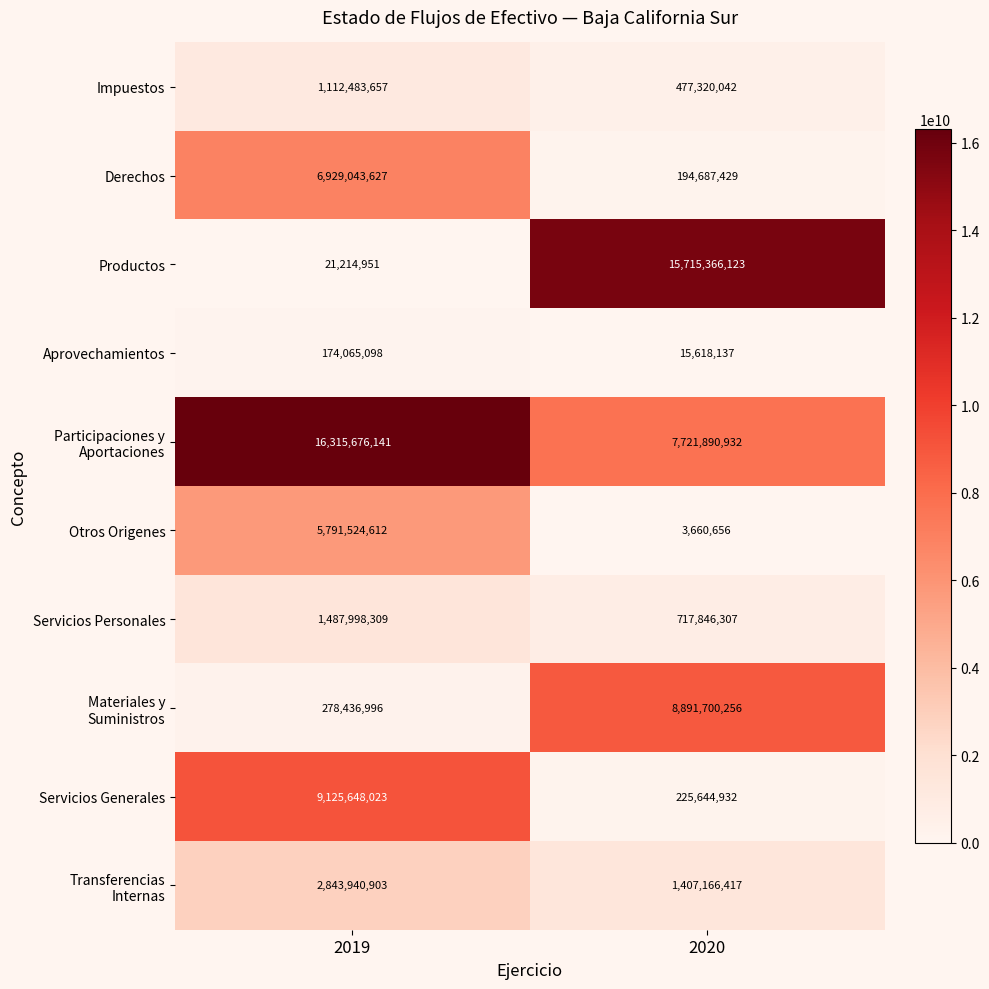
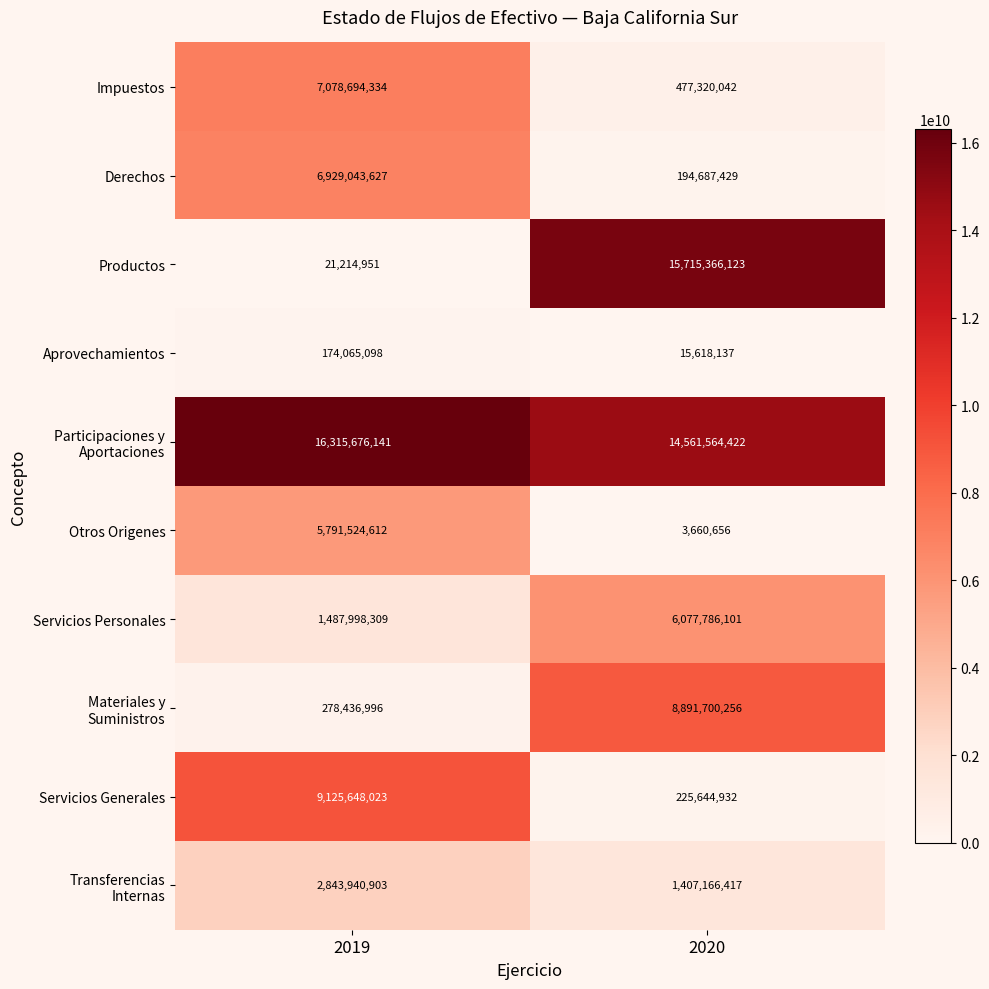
  {
    "Impuestos": {
-     "2019": "1,112,483,657",
+     "2019": "7,078,694,334",
      "2020": "477,320,042"
    },
    "Derechos": {
      "2019": "6,929,043,627",
      "2020": "194,687,429"
    },
    "Productos": {
      "2019": "21,214,951",
      "2020": "15,715,366,123"
    },
    "Aprovechamientos": {
      "2019": "174,065,098",
      "2020": "15,618,137"
    },
    "Participaciones y Aportaciones": {
      "2019": "16,315,676,141",
-     "2020": "7,721,890,932"
+     "2020": "14,561,564,422"
    },
    "Otros Origenes": {
      "2019": "5,791,524,612",
      "2020": "3,660,656"
    },
    "Servicios Personales": {
      "2019": "1,487,998,309",
-     "2020": "717,846,307"
+     "2020": "6,077,786,101"
    },
    "Materiales y Suministros": {
      "2019": "278,436,996",
      "2020": "8,891,700,256"
    },
    "Servicios Generales": {
      "2019": "9,125,648,023",
      "2020": "225,644,932"
    },
    "Transferencias Internas": {
      "2019": "2,843,940,903",
      "2020": "1,407,166,417"
    }
  }
